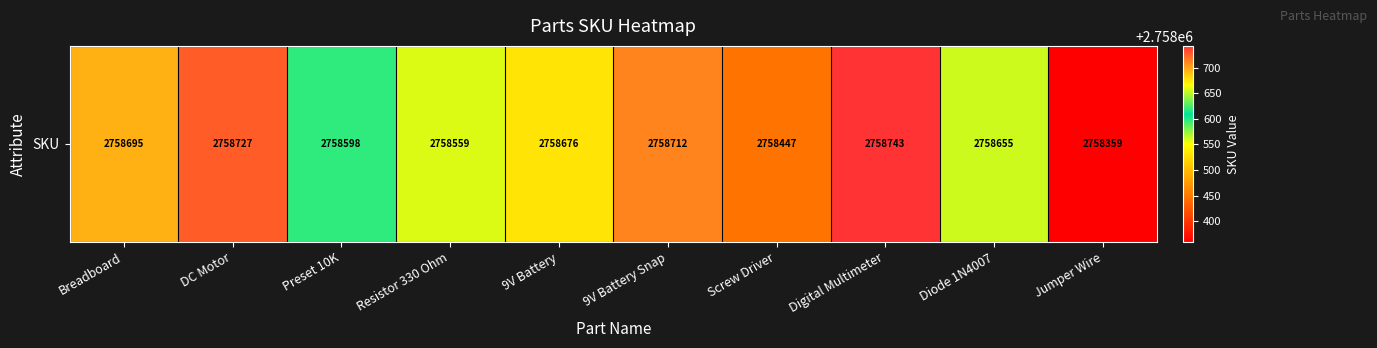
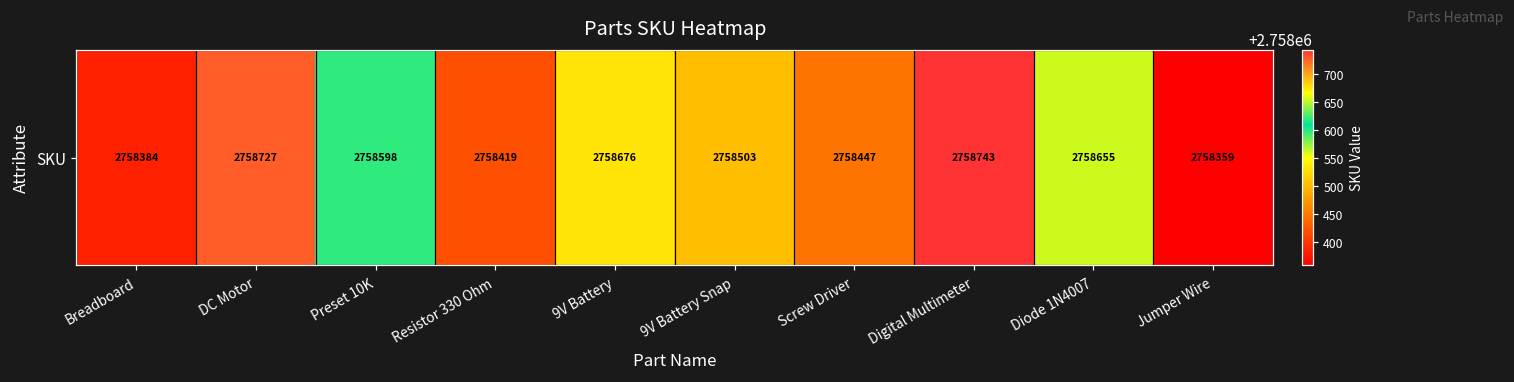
  {
    "SKU": {
-     "Breadboard": 2758695,
+     "Breadboard": 2758384,
      "DC Motor": 2758727,
      "Preset 10K": 2758598,
-     "Resistor 330 Ohm": 2758559,
+     "Resistor 330 Ohm": 2758419,
      "9V Battery": 2758676,
-     "9V Battery Snap": 2758712,
+     "9V Battery Snap": 2758503,
      "Screw Driver": 2758447,
      "Digital Multimeter": 2758743,
      "Diode 1N4007": 2758655,
      "Jumper Wire": 2758359
    }
  }
